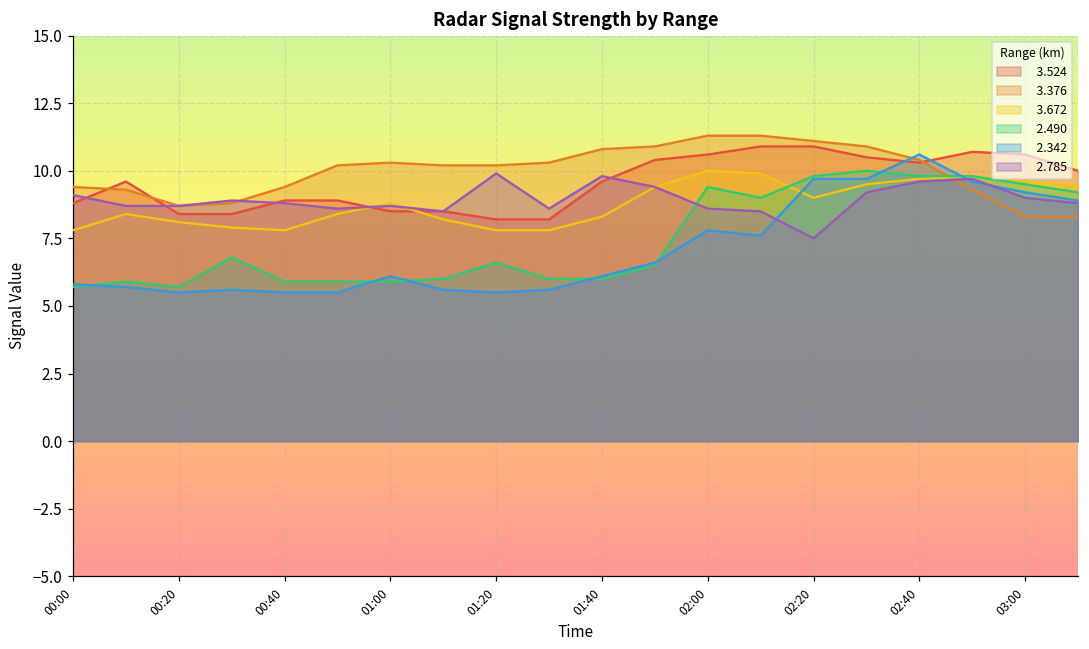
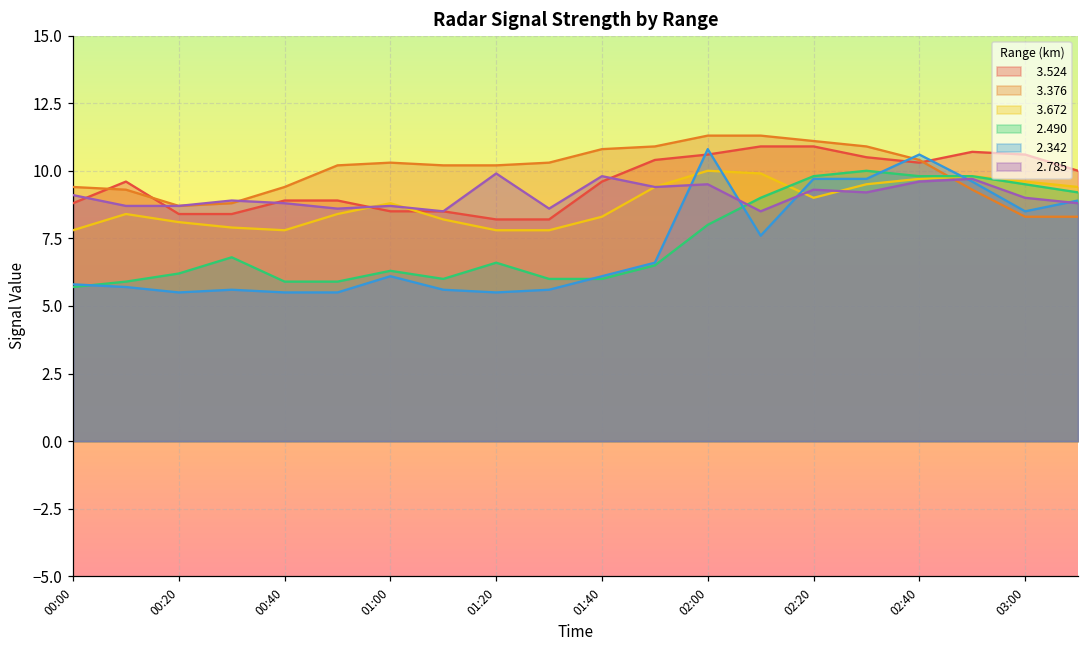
  {
    "2.490": {
-     "00:20": 5.7,
+     "00:20": 6.2,
      "00:40": 5.9,
-     "01:00": 5.9,
+     "01:00": 6.3,
      "01:20": 6.6,
-     "02:00": 9.4
+     "02:00": 8.0
    },
    "2.342": {
      "00:20": 5.5,
      "00:40": 5.5,
      "01:00": 6.1,
      "01:20": 5.5,
-     "02:00": 7.8,
+     "02:00": 10.8,
      "02:40": 10.6,
-     "03:00": 9.2
+     "03:00": 8.5
    },
    "2.785": {
      "00:00": 9.1,
      "01:20": 9.9,
      "01:40": 9.8,
-     "02:00": 8.6,
-     "02:20": 7.5,
+     "02:00": 9.5,
+     "02:20": 9.3,
      "03:00": 9.0
    }
  }
